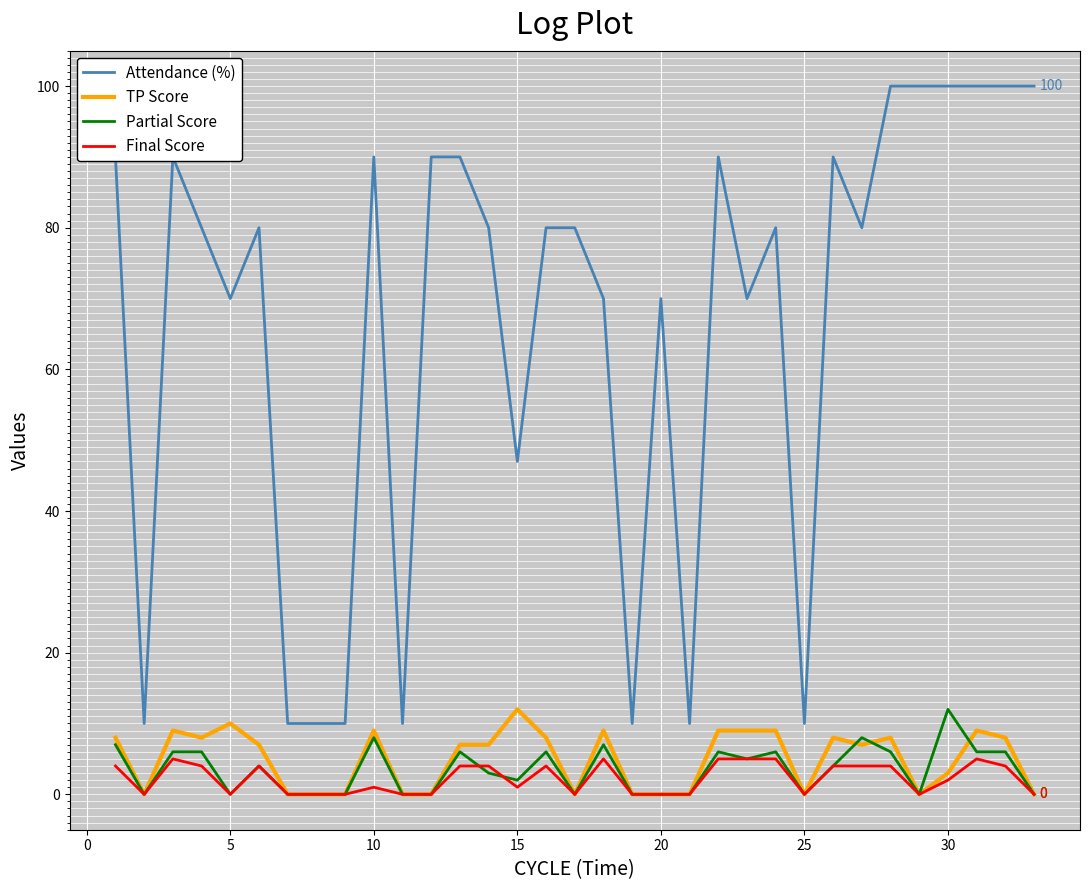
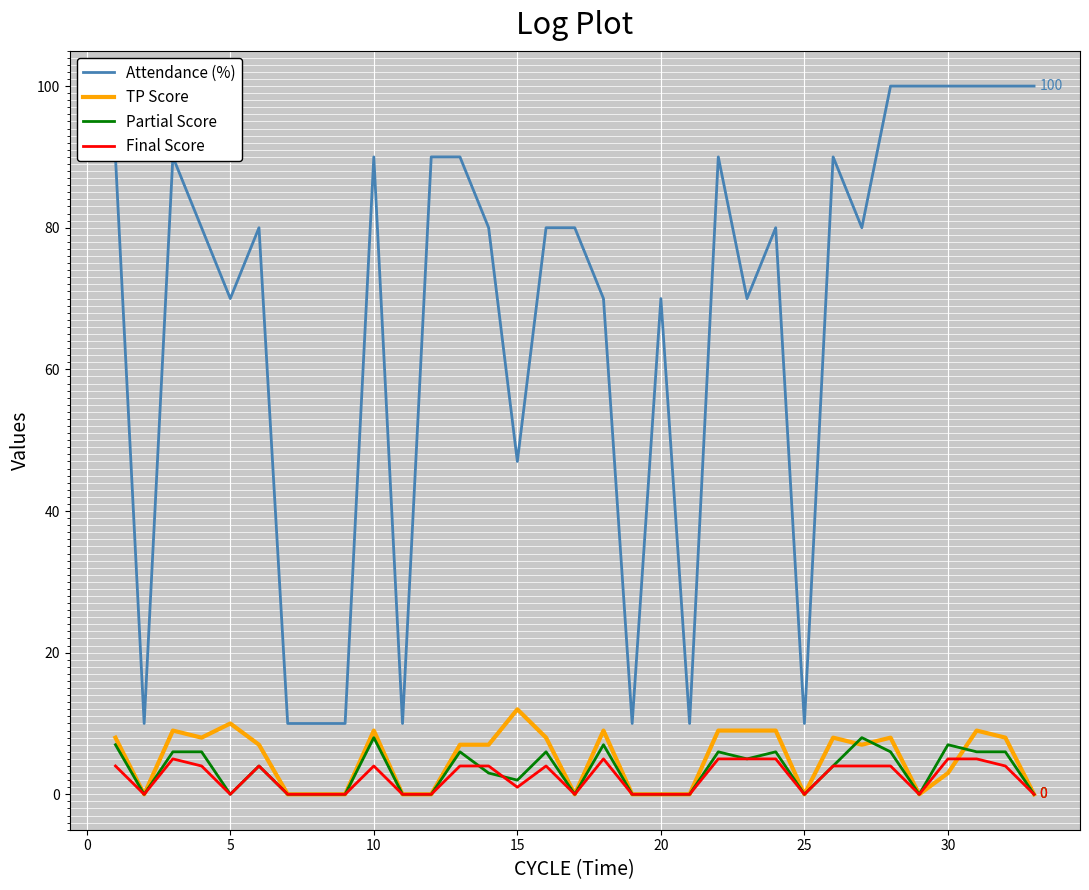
  {
    "Attendance (%)": {
      "5": 70,
      "10": 90,
      "15": 47,
      "20": 70,
      "25": 10,
      "30": 100
    },
    "TP Score": {
      "5": 10,
      "10": 9,
      "15": 12,
      "30": 3
    },
    "Partial Score": {
      "10": 8,
      "15": 2,
-     "30": 12
+     "30": 7
    },
    "Final Score": {
-     "10": 1,
+     "10": 4,
      "15": 1,
-     "30": 2
+     "30": 5
    }
  }
